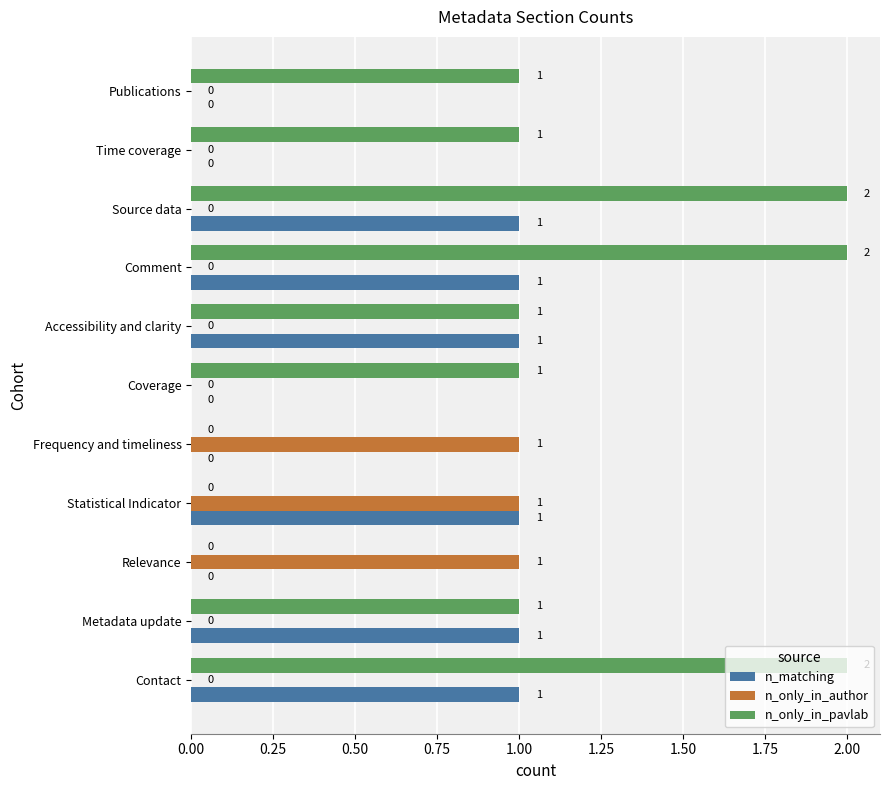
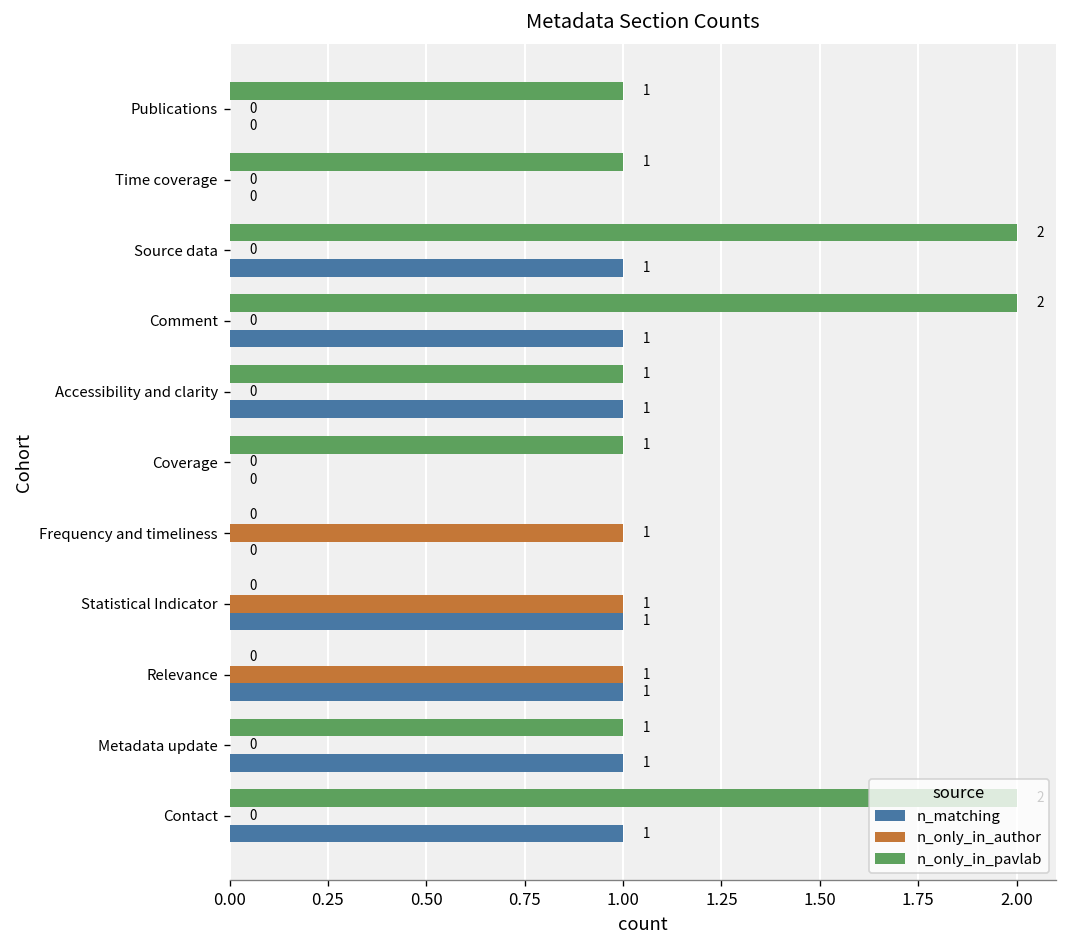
  {
    "n_matching": {
      "Publications": 0,
      "Time coverage": 0,
      "Source data": 1,
      "Comment": 1,
      "Accessibility and clarity": 1,
      "Coverage": 0,
      "Frequency and timeliness": 0,
      "Statistical Indicator": 1,
-     "Relevance": 0,
+     "Relevance": 1,
      "Metadata update": 1,
      "Contact": 1
    },
    "n_only_in_author": {
      "Publications": 0,
      "Time coverage": 0,
      "Source data": 0,
      "Comment": 0,
      "Accessibility and clarity": 0,
      "Coverage": 0,
      "Frequency and timeliness": 1,
      "Statistical Indicator": 1,
      "Relevance": 1,
      "Metadata update": 0,
      "Contact": 0
    },
    "n_only_in_pavlab": {
      "Publications": 1,
      "Time coverage": 1,
      "Source data": 2,
      "Comment": 2,
      "Accessibility and clarity": 1,
      "Coverage": 1,
      "Frequency and timeliness": 0,
      "Statistical Indicator": 0,
      "Relevance": 0,
      "Metadata update": 1
    }
  }
